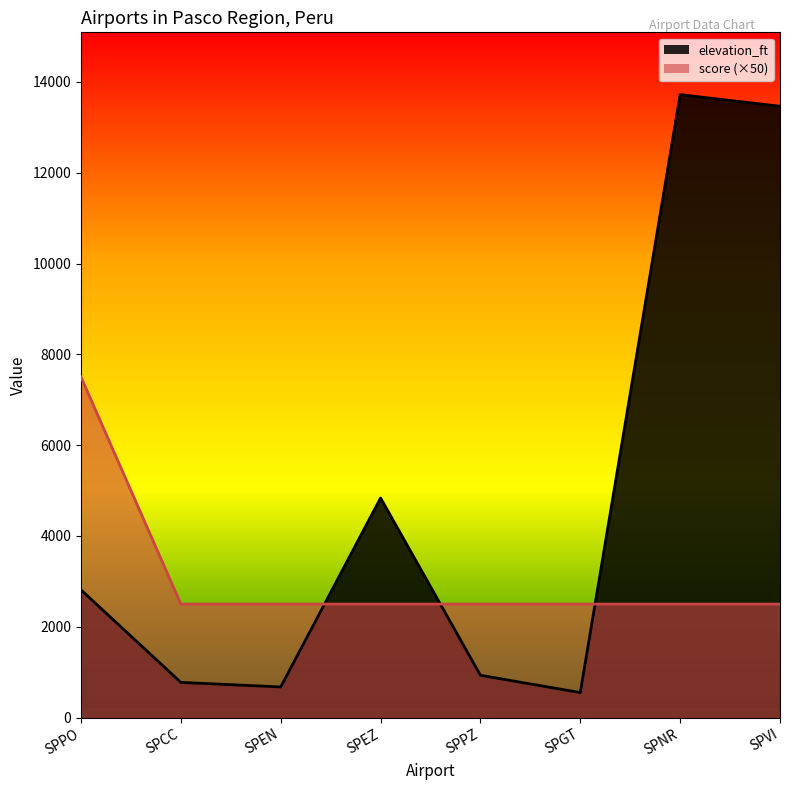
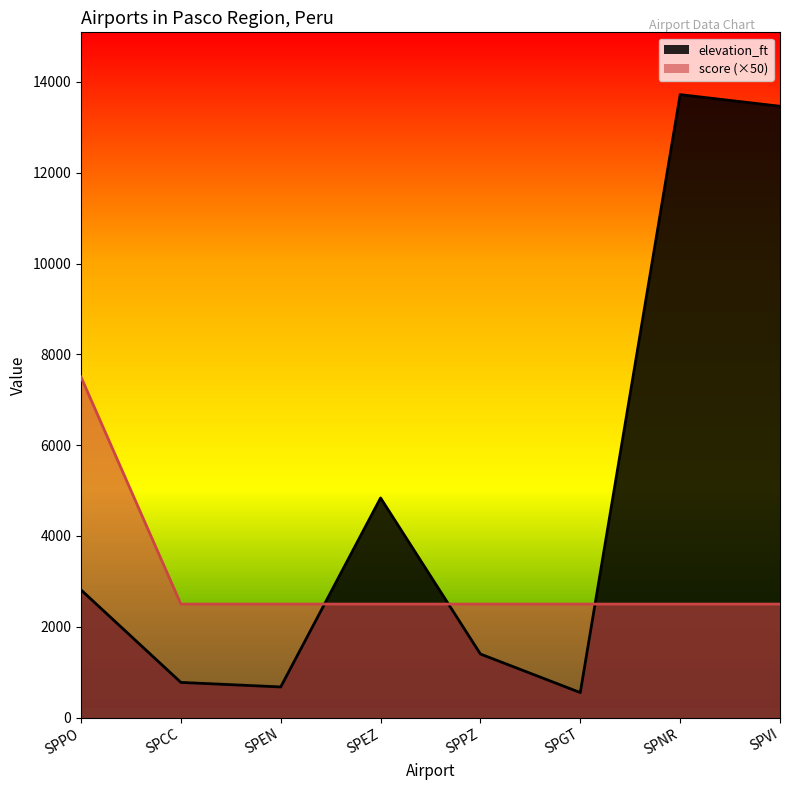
  {
    "elevation_ft": {
      "SPPO": 2800,
      "SPCC": 800,
      "SPEN": 700,
      "SPEZ": 4800,
-     "SPPZ": 900,
+     "SPPZ": 1400,
      "SPGT": 600,
      "SPNR": 13700,
      "SPVI": 13500
    },
    "score (×50)": {
      "SPPO": 7500,
      "SPCC": 2500,
      "SPEN": 2500,
      "SPEZ": 2500,
      "SPPZ": 2500,
      "SPGT": 2500,
      "SPNR": 2500,
      "SPVI": 2500
    }
  }
